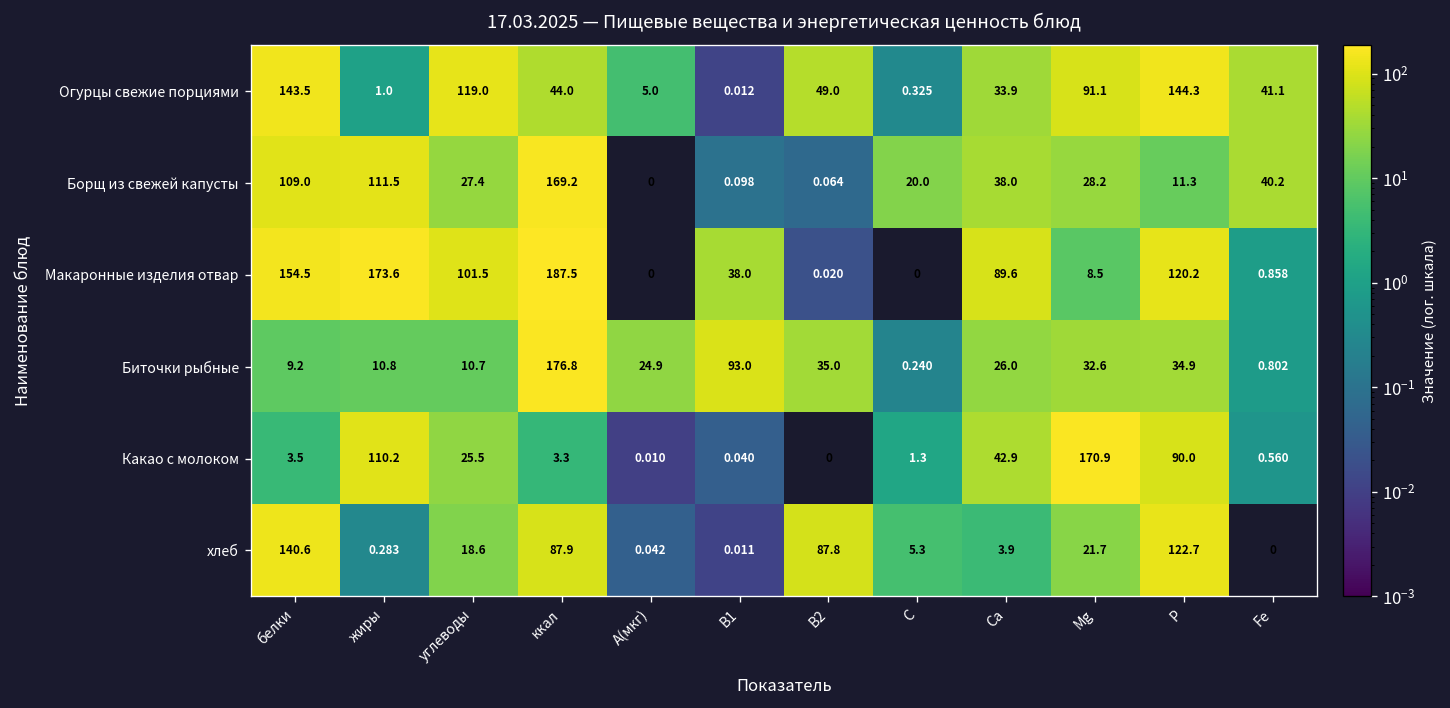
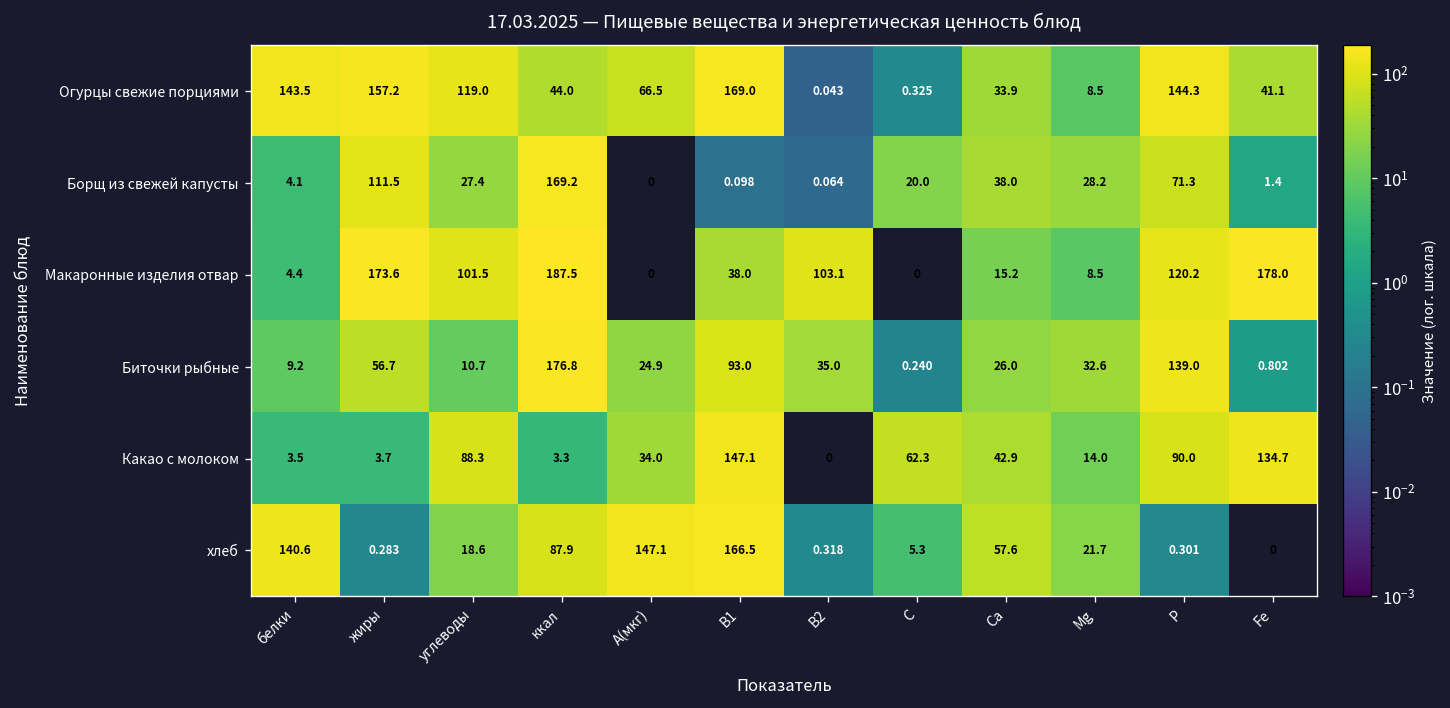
  {
    "Огурцы свежие порциями": {
      "белки": 143.5,
-     "жиры": 1.0,
+     "жиры": 157.2,
      "углеводы": 119.0,
      "ккал": 44.0,
-     "А(мкг)": 5.0,
-     "В1": 0.012,
-     "В2": 49.0,
+     "А(мкг)": 66.5,
+     "В1": 169.0,
+     "В2": 0.043,
      "С": 0.325,
      "Са": 33.9,
-     "Mg": 91.1,
+     "Mg": 8.5,
      "P": 144.3,
      "Fe": 41.1
    },
    "Борщ из свежей капусты": {
-     "белки": 109.0,
+     "белки": 4.1,
      "жиры": 111.5,
      "углеводы": 27.4,
      "ккал": 169.2,
      "В1": 0.098,
      "В2": 0.064,
      "С": 20.0,
      "Са": 38.0,
      "Mg": 28.2,
-     "P": 11.3,
-     "Fe": 40.2
+     "P": 71.3,
+     "Fe": 1.4
    },
    "Макаронные изделия отвар": {
-     "белки": 154.5,
+     "белки": 4.4,
      "жиры": 173.6,
      "углеводы": 101.5,
      "ккал": 187.5,
      "В1": 38.0,
-     "В2": 0.020,
-     "Са": 89.6,
+     "В2": 103.1,
+     "Са": 15.2,
      "Mg": 8.5,
      "P": 120.2,
-     "Fe": 0.858
+     "Fe": 178.0
    },
    "Биточки рыбные": {
      "белки": 9.2,
-     "жиры": 10.8,
+     "жиры": 56.7,
      "углеводы": 10.7,
      "ккал": 176.8,
      "А(мкг)": 24.9,
      "В1": 93.0,
      "В2": 35.0,
      "С": 0.240,
      "Са": 26.0,
      "Mg": 32.6,
-     "P": 34.9,
+     "P": 139.0,
      "Fe": 0.802
    },
    "Какао с молоком": {
      "белки": 3.5,
-     "жиры": 110.2,
-     "углеводы": 25.5,
+     "жиры": 3.7,
+     "углеводы": 88.3,
      "ккал": 3.3,
-     "А(мкг)": 0.010,
-     "В1": 0.040,
-     "С": 1.3,
+     "А(мкг)": 34.0,
+     "В1": 147.1,
+     "С": 62.3,
      "Са": 42.9,
-     "Mg": 170.9,
+     "Mg": 14.0,
      "P": 90.0,
-     "Fe": 0.560
+     "Fe": 134.7
    },
    "хлеб": {
      "белки": 140.6,
      "жиры": 0.283,
      "углеводы": 18.6,
      "ккал": 87.9,
-     "А(мкг)": 0.042,
-     "В1": 0.011,
-     "В2": 87.8,
+     "А(мкг)": 147.1,
+     "В1": 166.5,
+     "В2": 0.318,
      "С": 5.3,
-     "Са": 3.9,
+     "Са": 57.6,
      "Mg": 21.7,
-     "P": 122.7
+     "P": 0.301
    }
  }
